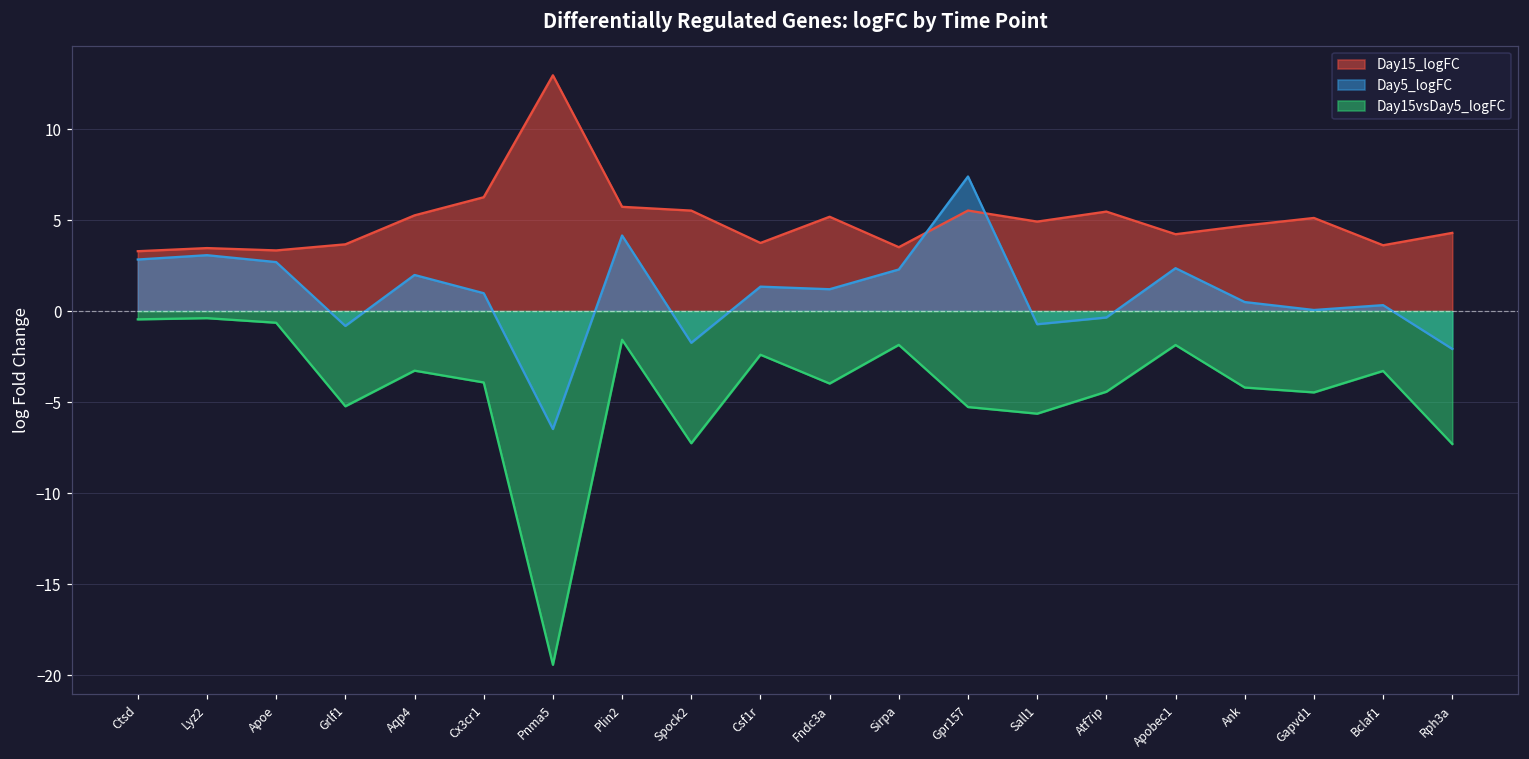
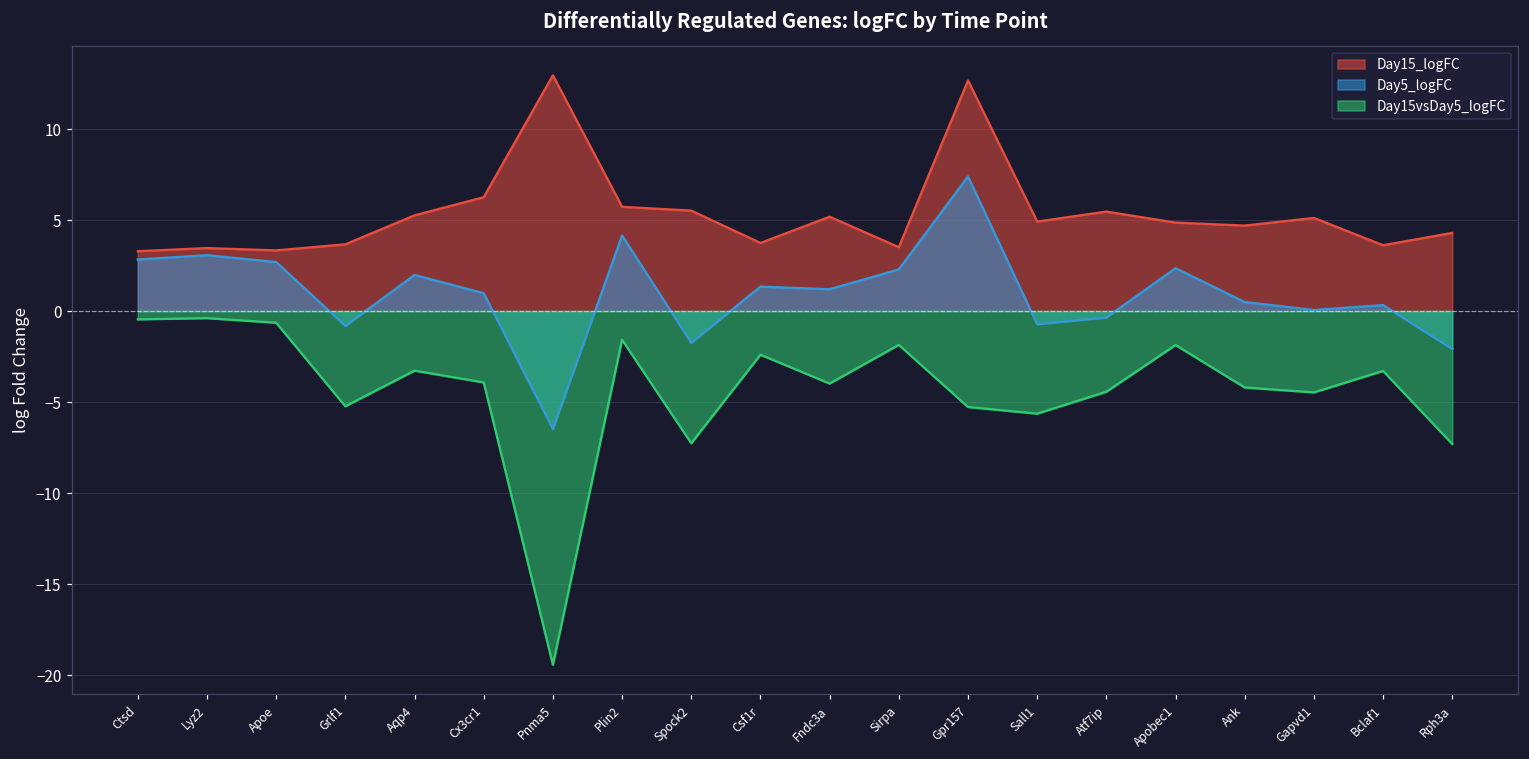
  {
    "Day15_logFC": {
      "Ctsd": 3.3,
      "Lyz2": 3.5,
      "Apoe": 3.3,
      "Grlf1": 3.7,
      "Aqp4": 5.3,
      "Cx3cr1": 6.3,
      "Pnma5": 13.0,
      "Plin2": 5.7,
      "Spock2": 5.5,
      "Csf1r": 3.7,
      "Fndc3a": 5.2,
      "Sirpa": 3.5,
-     "Gpr157": 5.5,
+     "Gpr157": 12.7,
      "Sall1": 4.9,
      "Atf7ip": 5.5,
-     "Apobec1": 4.2,
+     "Apobec1": 4.9,
      "Ank": 4.7,
      "Gapvd1": 5.1,
      "Bclaf1": 3.6,
      "Rph3a": 4.3
    }
  }
